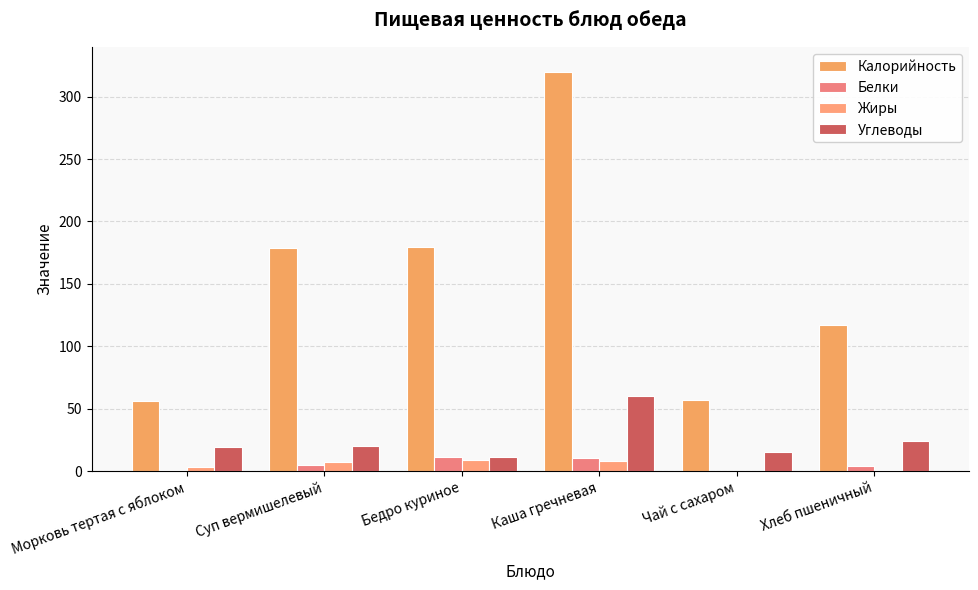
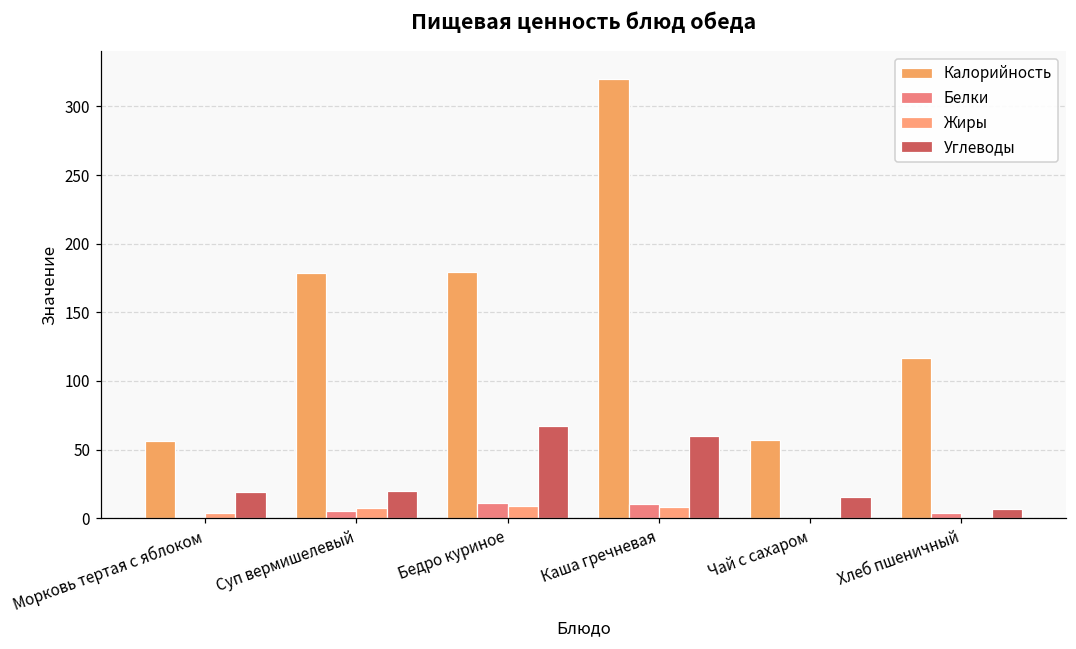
  {
    "Углеводы": {
      "Морковь тертая с яблоком": 19,
      "Суп вермишелевый": 20,
-     "Бедро куриное": 11,
+     "Бедро куриное": 67,
      "Каша гречневая": 60,
      "Чай с сахаром": 15,
-     "Хлеб пшеничный": 24
+     "Хлеб пшеничный": 7
    }
  }
